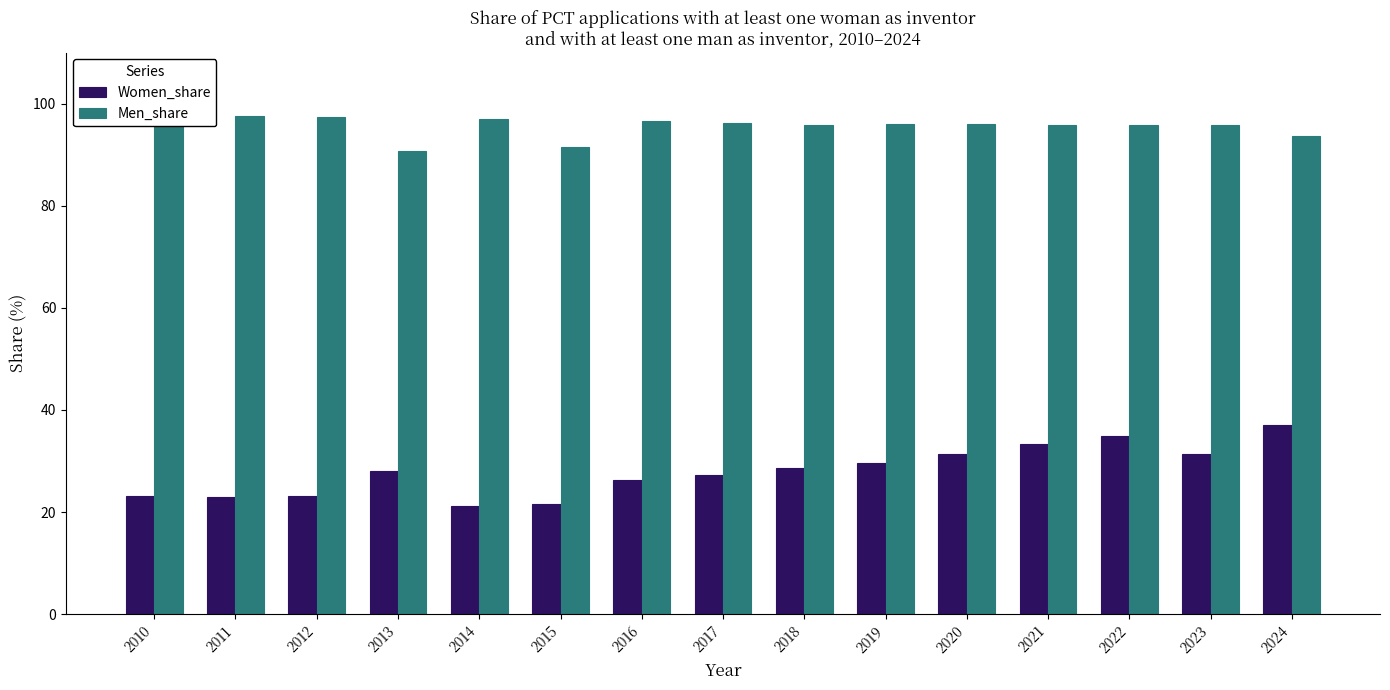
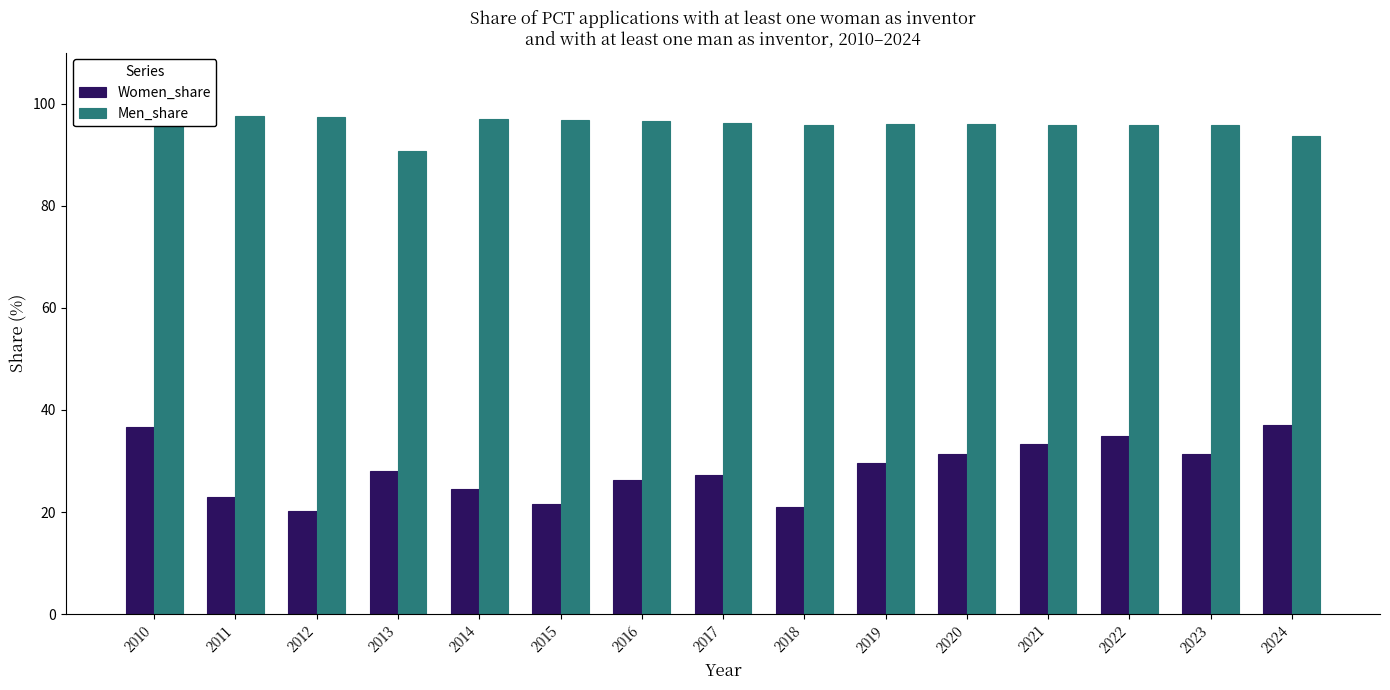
  {
    "Women_share": {
-     "2010": 23,
+     "2010": 37,
      "2011": 23,
-     "2012": 23,
+     "2012": 20,
      "2013": 28,
-     "2014": 21,
+     "2014": 25,
      "2015": 22,
      "2016": 26,
      "2017": 27,
-     "2018": 29,
+     "2018": 21,
      "2019": 30,
      "2020": 31,
      "2021": 33,
      "2022": 35,
      "2023": 31,
      "2024": 37
    },
    "Men_share": {
      "2011": 98,
      "2012": 97,
      "2013": 91,
      "2014": 97,
-     "2015": 91,
+     "2015": 97,
      "2016": 97,
      "2017": 96,
      "2018": 96,
      "2019": 96,
      "2020": 96,
      "2021": 96,
      "2022": 96,
      "2023": 96,
      "2024": 94
    }
  }
